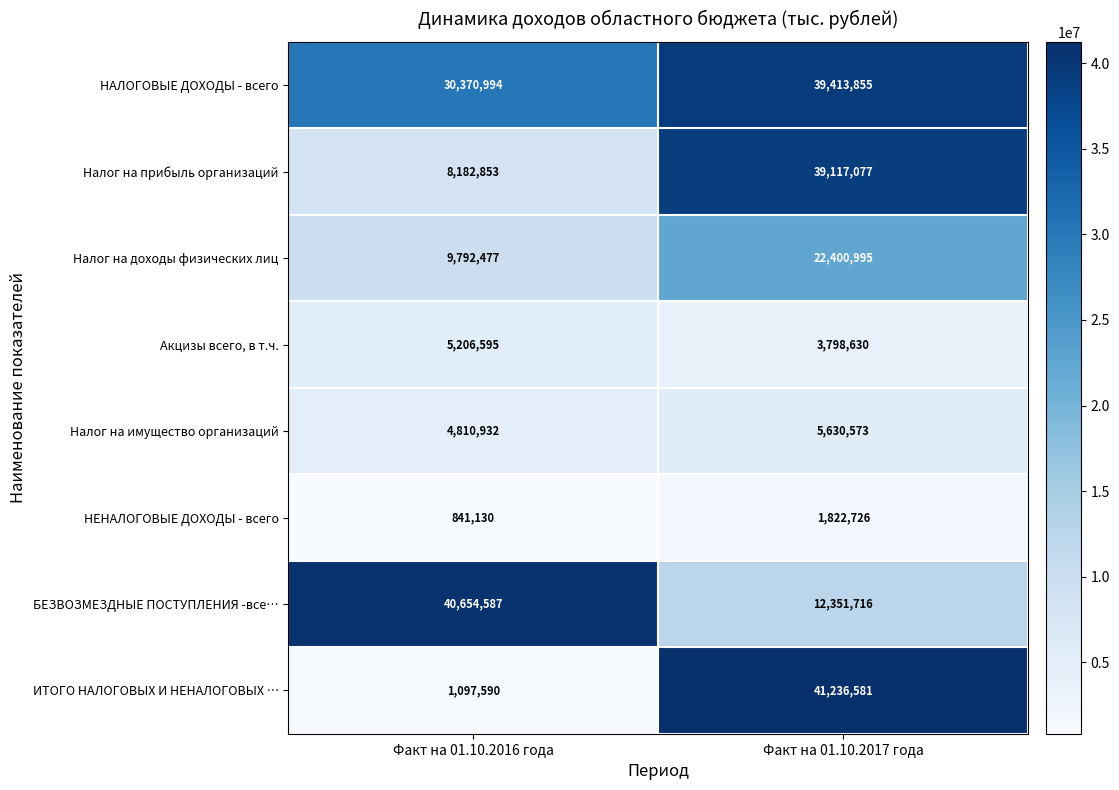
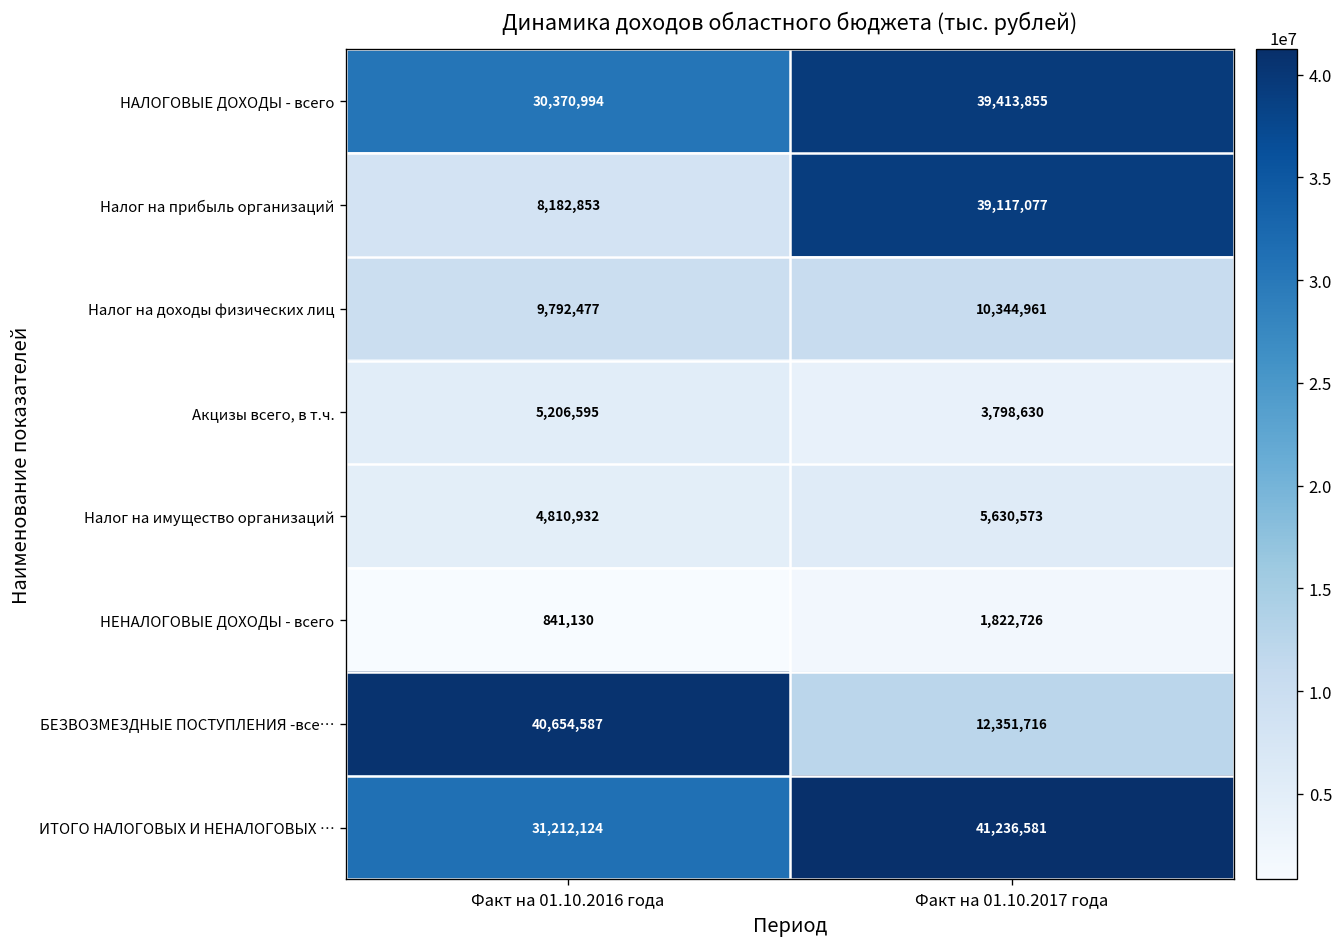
  {
    "НАЛОГОВЫЕ ДОХОДЫ - всего": {
      "Факт на 01.10.2016 года": "30,370,994",
      "Факт на 01.10.2017 года": "39,413,855"
    },
    "Налог на прибыль организаций": {
      "Факт на 01.10.2016 года": "8,182,853",
      "Факт на 01.10.2017 года": "39,117,077"
    },
    "Налог на доходы физических лиц": {
      "Факт на 01.10.2016 года": "9,792,477",
-     "Факт на 01.10.2017 года": "22,400,995"
+     "Факт на 01.10.2017 года": "10,344,961"
    },
    "Акцизы всего, в т.ч.": {
      "Факт на 01.10.2016 года": "5,206,595",
      "Факт на 01.10.2017 года": "3,798,630"
    },
    "Налог на имущество организаций": {
      "Факт на 01.10.2016 года": "4,810,932",
      "Факт на 01.10.2017 года": "5,630,573"
    },
    "НЕНАЛОГОВЫЕ ДОХОДЫ - всего": {
      "Факт на 01.10.2016 года": "841,130",
      "Факт на 01.10.2017 года": "1,822,726"
    },
    "БЕЗВОЗМЕЗДНЫЕ ПОСТУПЛЕНИЯ -все…": {
      "Факт на 01.10.2016 года": "40,654,587",
      "Факт на 01.10.2017 года": "12,351,716"
    },
    "ИТОГО НАЛОГОВЫХ И НЕНАЛОГОВЫХ …": {
-     "Факт на 01.10.2016 года": "1,097,590",
+     "Факт на 01.10.2016 года": "31,212,124",
      "Факт на 01.10.2017 года": "41,236,581"
    }
  }
